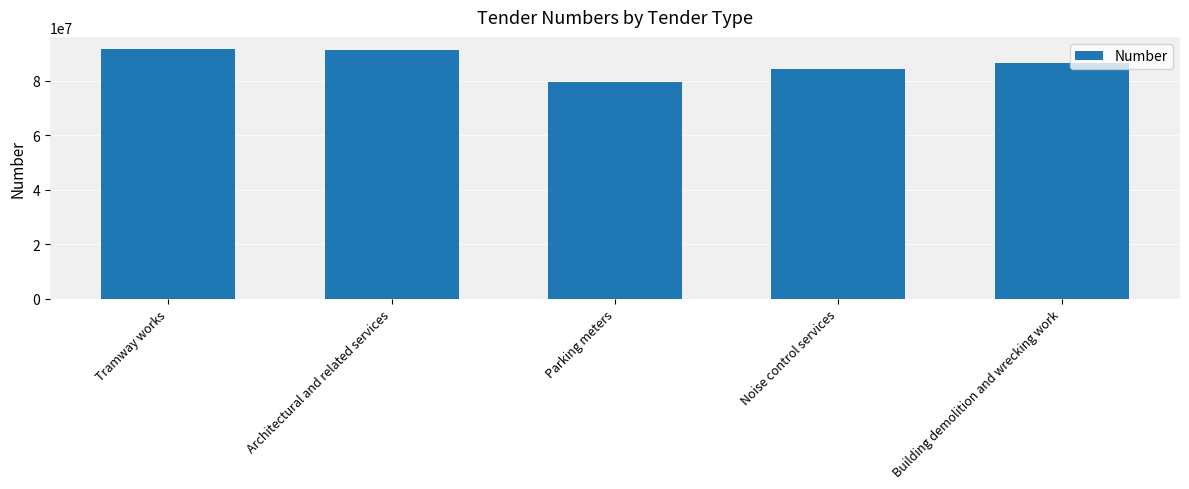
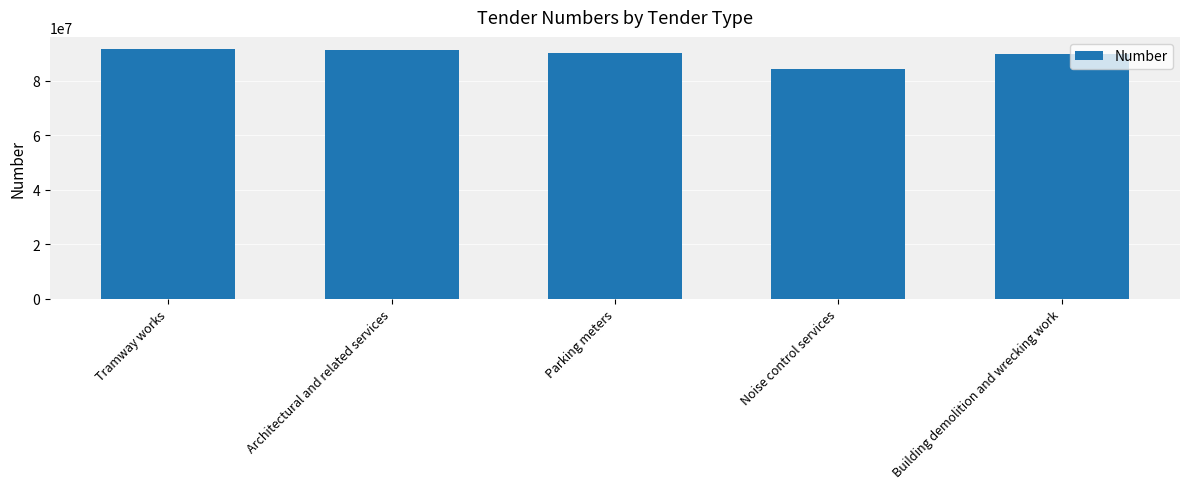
  {
    "Tramway works": 92000000,
    "Architectural and related services": 91000000,
-   "Parking meters": 80000000,
+   "Parking meters": 90000000,
    "Noise control services": 84000000,
-   "Building demolition and wrecking work": 86000000
+   "Building demolition and wrecking work": 90000000
  }
